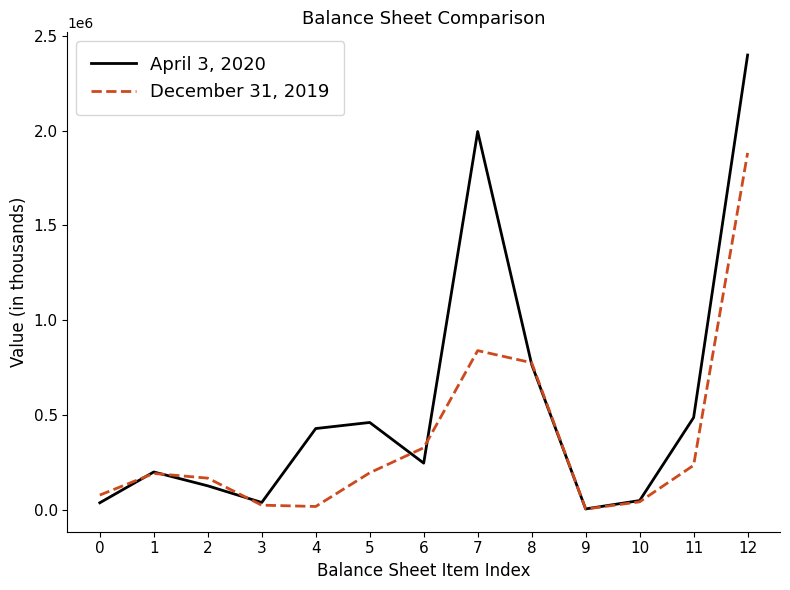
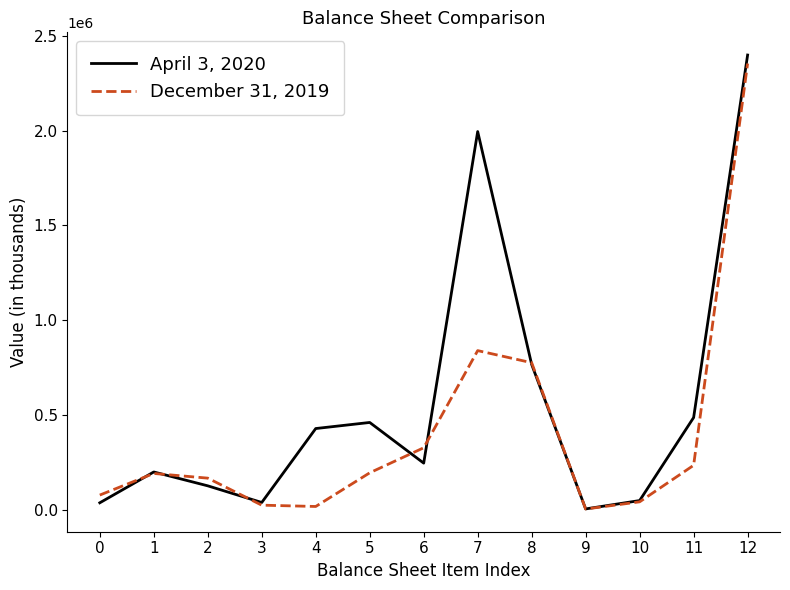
  {
    "April 3, 2020": {
      "0": 40000,
      "2": 130000,
      "3": 40000,
      "4": 430000,
      "5": 460000,
      "6": 250000,
      "7": 1990000,
      "11": 490000,
      "12": 2400000
    },
    "December 31, 2019": {
      "0": 80000,
      "2": 170000,
      "3": 20000,
      "4": 20000,
      "5": 200000,
      "6": 330000,
      "7": 840000,
      "11": 230000,
-     "12": 1880000
+     "12": 2350000
    }
  }
